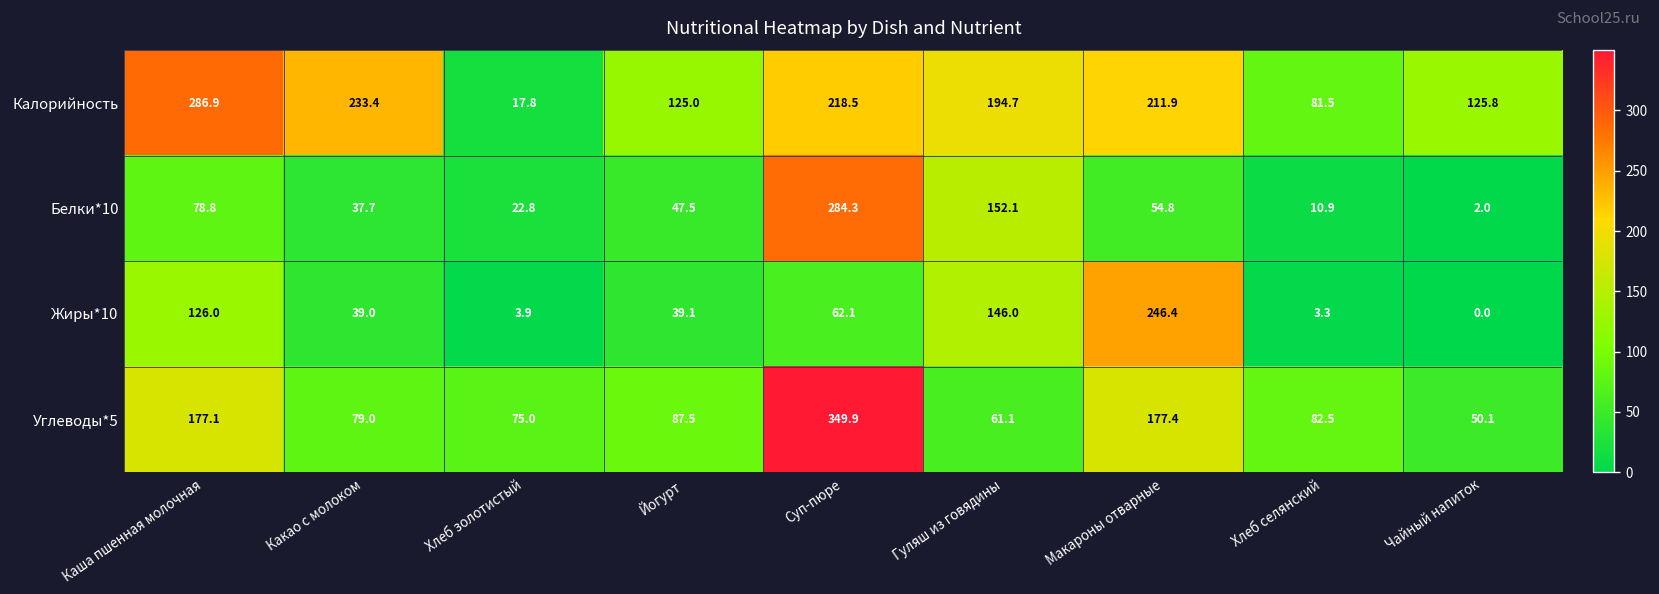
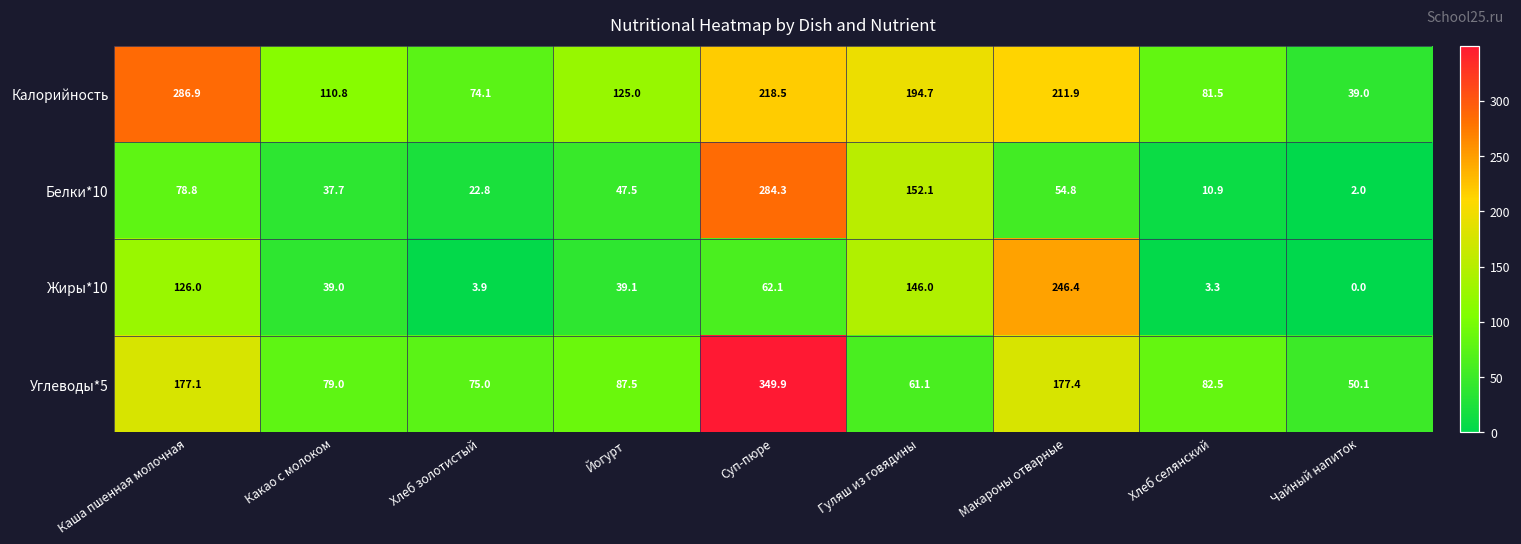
  {
    "Калорийность": {
      "Каша пшенная молочная": 286.9,
-     "Какао с молоком": 233.4,
-     "Хлеб золотистый": 17.8,
+     "Какао с молоком": 110.8,
+     "Хлеб золотистый": 74.1,
      "Йогурт": 125.0,
      "Суп-пюре": 218.5,
      "Гуляш из говядины": 194.7,
      "Макароны отварные": 211.9,
      "Хлеб селянский": 81.5,
-     "Чайный напиток": 125.8
+     "Чайный напиток": 39.0
    },
    "Белки*10": {
      "Каша пшенная молочная": 78.8,
      "Какао с молоком": 37.7,
      "Хлеб золотистый": 22.8,
      "Йогурт": 47.5,
      "Суп-пюре": 284.3,
      "Гуляш из говядины": 152.1,
      "Макароны отварные": 54.8,
      "Хлеб селянский": 10.9,
      "Чайный напиток": 2.0
    },
    "Жиры*10": {
      "Каша пшенная молочная": 126.0,
      "Какао с молоком": 39.0,
      "Хлеб золотистый": 3.9,
      "Йогурт": 39.1,
      "Суп-пюре": 62.1,
      "Гуляш из говядины": 146.0,
      "Макароны отварные": 246.4,
      "Хлеб селянский": 3.3,
      "Чайный напиток": 0.0
    },
    "Углеводы*5": {
      "Каша пшенная молочная": 177.1,
      "Какао с молоком": 79.0,
      "Хлеб золотистый": 75.0,
      "Йогурт": 87.5,
      "Суп-пюре": 349.9,
      "Гуляш из говядины": 61.1,
      "Макароны отварные": 177.4,
      "Хлеб селянский": 82.5,
      "Чайный напиток": 50.1
    }
  }
